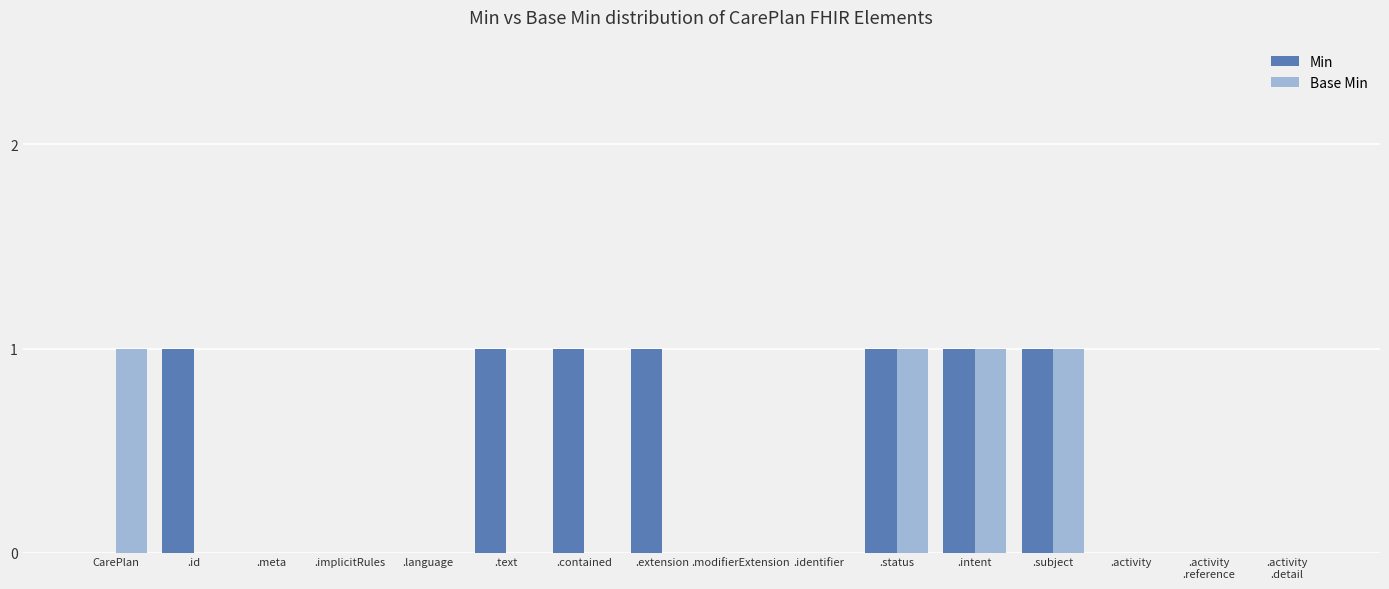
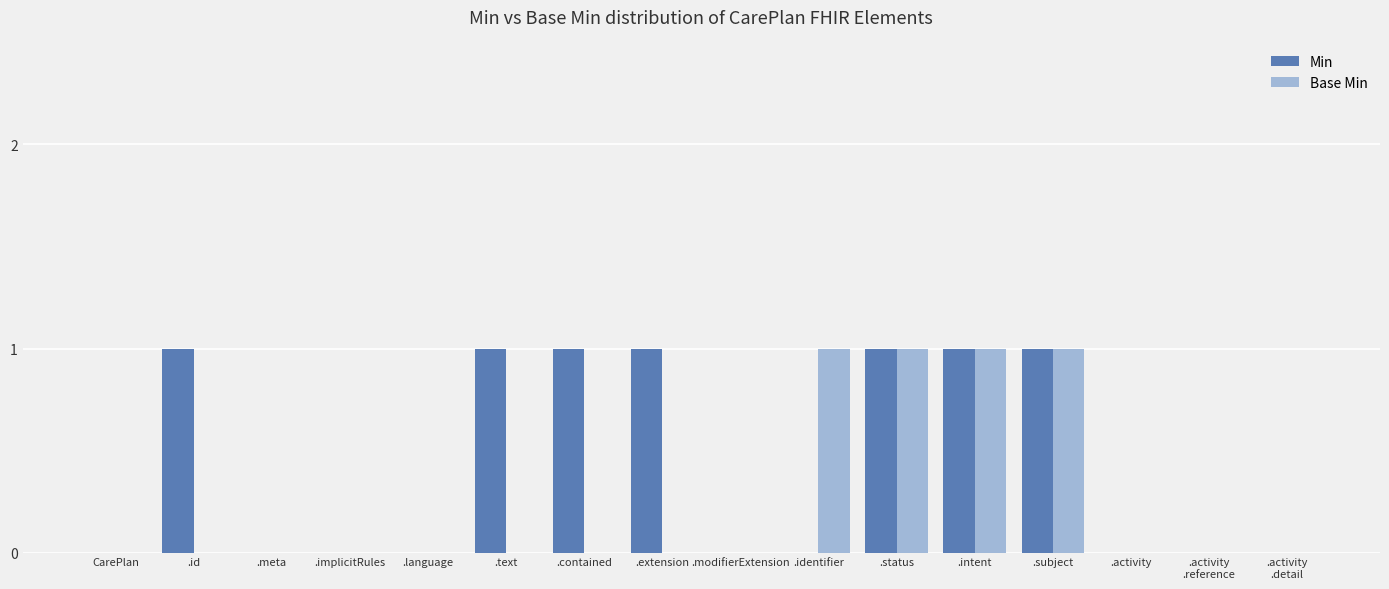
  {
    "Min": {
      "CarePlan": 0,
      ".id": 1,
      ".meta": 0,
      ".implicitRules": 0,
      ".language": 0,
      ".text": 1,
      ".contained": 1,
      ".extension": 1,
      ".modifierExtension": 0,
      ".identifier": 0,
      ".status": 1,
      ".intent": 1,
      ".subject": 1,
      ".activity": 0,
      ".activity .reference": 0,
      ".activity .detail": 0
    },
    "Base Min": {
-     "CarePlan": 1,
+     "CarePlan": 0,
      ".id": 0,
      ".meta": 0,
      ".implicitRules": 0,
      ".language": 0,
      ".text": 0,
      ".contained": 0,
      ".extension": 0,
      ".modifierExtension": 0,
-     ".identifier": 0,
+     ".identifier": 1,
      ".status": 1,
      ".intent": 1,
      ".subject": 1,
      ".activity": 0,
      ".activity .reference": 0,
      ".activity .detail": 0
    }
  }
